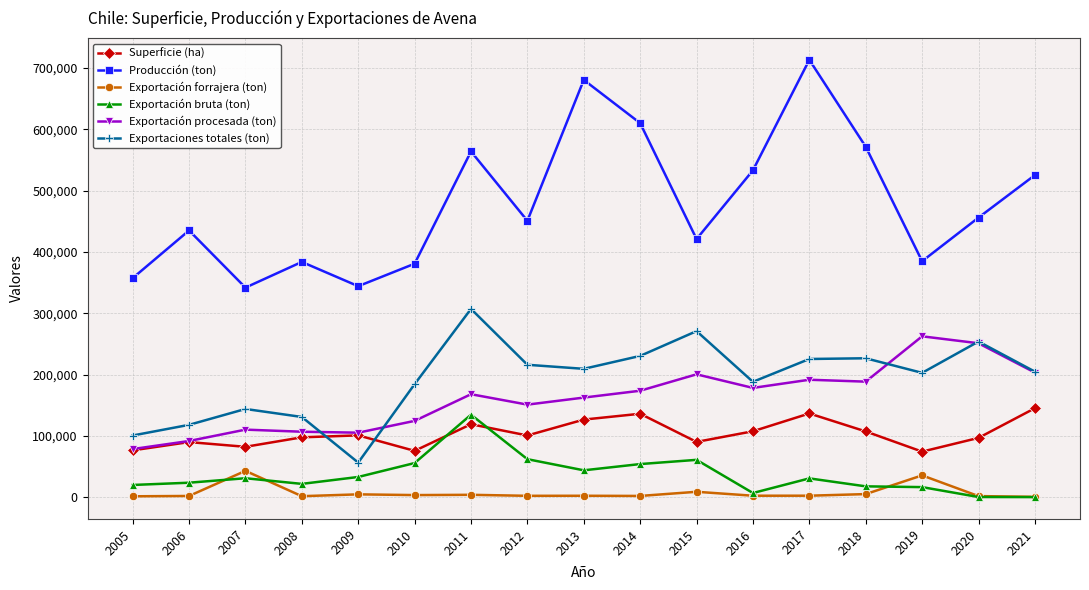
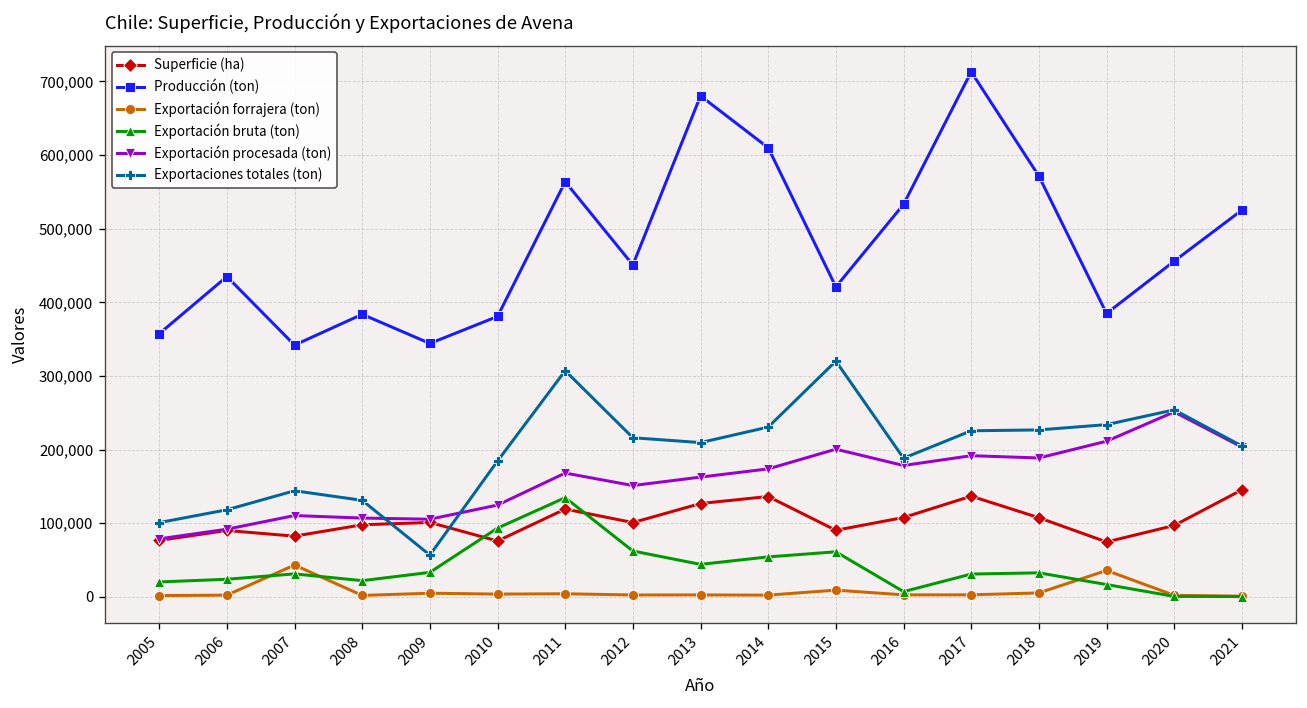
  {
    "Superficie (ha)": {
      "2007": "80,000",
      "2008": "100,000",
      "2009": "100,000",
      "2010": "80,000",
      "2011": "120,000",
      "2012": "100,000",
      "2013": "130,000",
      "2014": "140,000",
      "2015": "90,000",
      "2016": "110,000",
      "2017": "140,000",
      "2018": "110,000",
      "2019": "70,000",
      "2020": "100,000",
      "2021": "150,000"
    },
    "Producción (ton)": {
      "2005": "360,000",
      "2006": "440,000",
      "2007": "340,000",
      "2008": "380,000",
      "2009": "340,000",
      "2010": "380,000",
      "2011": "560,000",
      "2012": "450,000",
      "2013": "680,000",
      "2014": "610,000",
      "2015": "420,000",
      "2016": "530,000",
      "2017": "710,000",
      "2018": "570,000",
      "2019": "380,000",
      "2020": "460,000",
      "2021": "530,000"
    },
    "Exportación forrajera (ton)": {
      "2005": "0",
      "2006": "0",
      "2007": "40,000",
      "2008": "0",
      "2009": "0",
      "2010": "0",
      "2011": "0",
      "2012": "0",
      "2013": "0",
      "2014": "0",
      "2015": "10,000",
      "2016": "0",
      "2017": "0",
      "2018": "10,000",
      "2019": "40,000"
    },
    "Exportación bruta (ton)": {
      "2005": "20,000",
      "2006": "20,000",
      "2007": "30,000",
      "2008": "20,000",
      "2009": "30,000",
-     "2010": "60,000",
+     "2010": "90,000",
      "2011": "130,000",
      "2012": "60,000",
      "2013": "40,000",
      "2014": "50,000",
      "2015": "60,000",
      "2016": "10,000",
      "2017": "30,000",
-     "2018": "20,000",
+     "2018": "30,000",
      "2019": "20,000"
    },
    "Exportación procesada (ton)": {
      "2007": "110,000",
      "2008": "110,000",
      "2009": "110,000",
      "2010": "120,000",
      "2011": "170,000",
      "2012": "150,000",
      "2013": "160,000",
      "2014": "170,000",
      "2015": "200,000",
      "2016": "180,000",
      "2017": "190,000",
      "2018": "190,000",
-     "2019": "260,000"
+     "2019": "210,000"
    },
    "Exportaciones totales (ton)": {
      "2005": "100,000",
      "2006": "120,000",
      "2007": "140,000",
      "2008": "130,000",
      "2009": "60,000",
      "2010": "180,000",
      "2011": "310,000",
      "2012": "220,000",
      "2013": "210,000",
      "2014": "230,000",
-     "2015": "270,000",
+     "2015": "320,000",
      "2016": "190,000",
      "2017": "230,000",
      "2018": "230,000",
-     "2019": "200,000"
+     "2019": "230,000"
    }
  }
